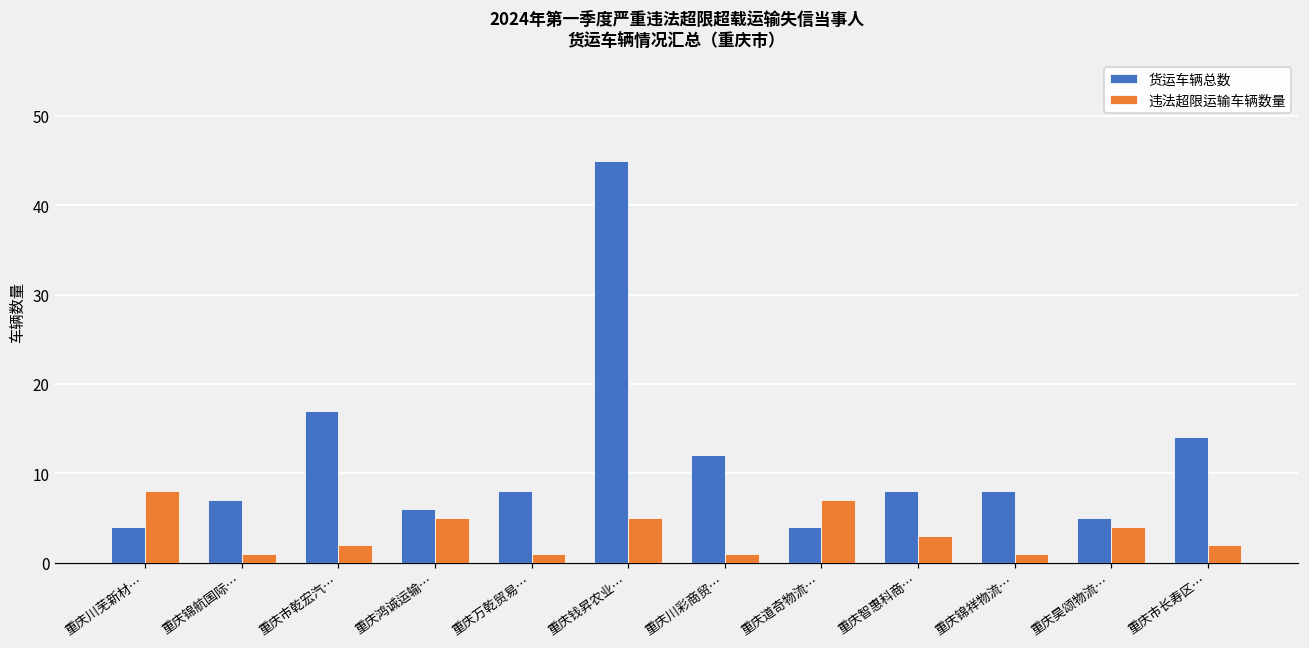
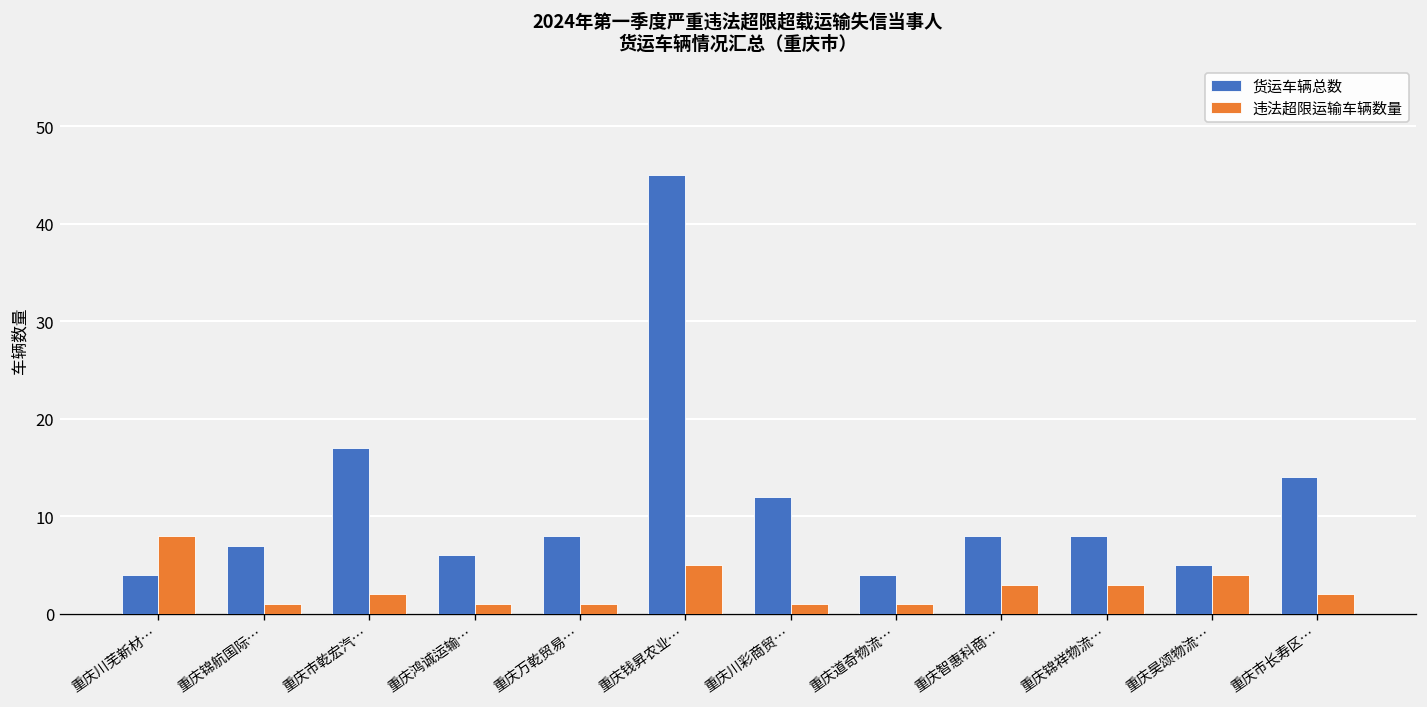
  {
    "货运车辆总数": {
      "重庆川芜新材…": 4,
      "重庆锦航国际…": 7,
      "重庆市乾宏汽…": 17,
      "重庆鸿诚运输…": 6,
      "重庆万乾贸易…": 8,
      "重庆钱昇农业…": 45,
      "重庆川彩商贸…": 12,
      "重庆道奇物流…": 4,
      "重庆智惠科商…": 8,
      "重庆锦祥物流…": 8,
      "重庆昊颂物流…": 5,
      "重庆市长寿区…": 14
    },
    "违法超限运输车辆数量": {
      "重庆川芜新材…": 8,
      "重庆锦航国际…": 1,
      "重庆市乾宏汽…": 2,
-     "重庆鸿诚运输…": 5,
+     "重庆鸿诚运输…": 1,
      "重庆万乾贸易…": 1,
      "重庆钱昇农业…": 5,
      "重庆川彩商贸…": 1,
-     "重庆道奇物流…": 7,
+     "重庆道奇物流…": 1,
      "重庆智惠科商…": 3,
-     "重庆锦祥物流…": 1,
+     "重庆锦祥物流…": 3,
      "重庆昊颂物流…": 4,
      "重庆市长寿区…": 2
    }
  }
